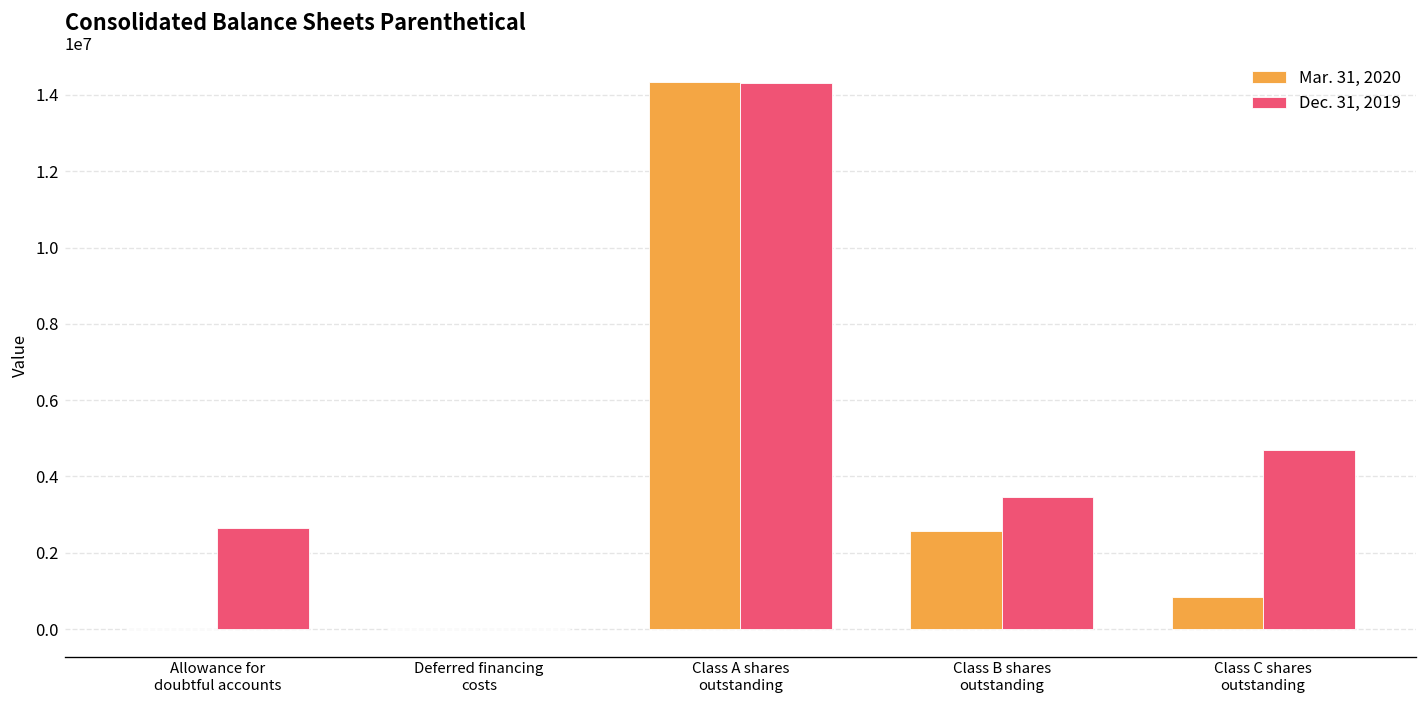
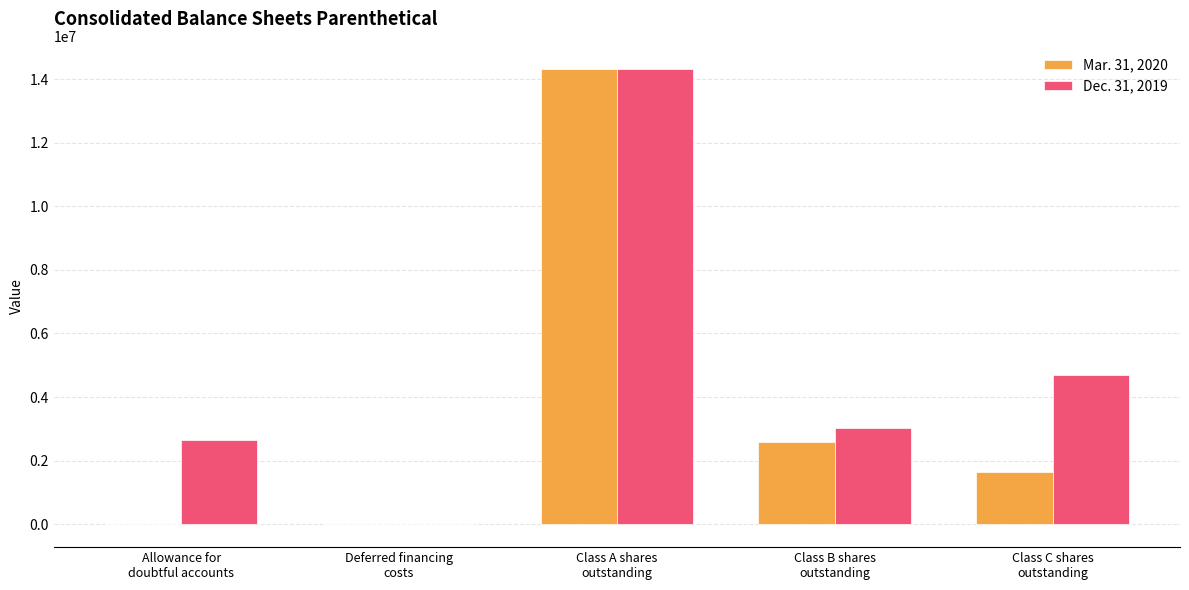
  {
    "Mar. 31, 2020": {
      "Class A shares outstanding": 14300000,
      "Class B shares outstanding": 2600000,
-     "Class C shares outstanding": 800000
+     "Class C shares outstanding": 1600000
    },
    "Dec. 31, 2019": {
      "Allowance for doubtful accounts": 2600000,
      "Class A shares outstanding": 14300000,
-     "Class B shares outstanding": 3500000,
+     "Class B shares outstanding": 3000000,
      "Class C shares outstanding": 4700000
    }
  }
